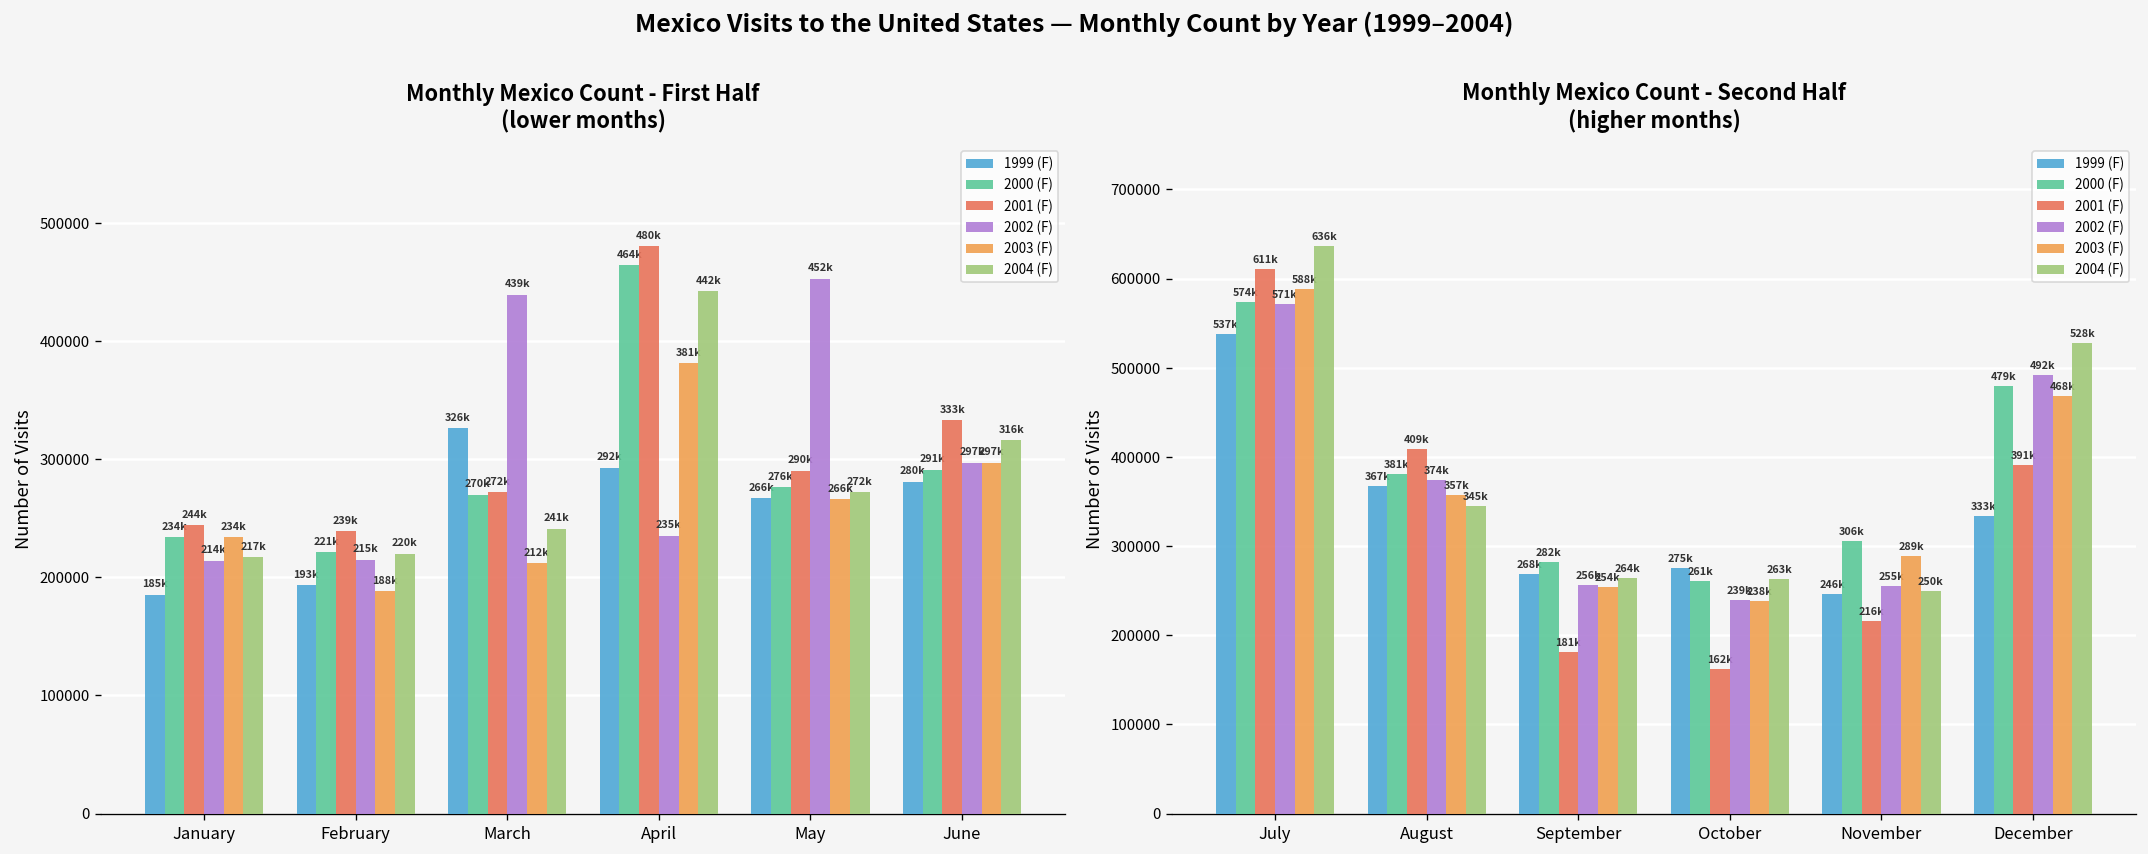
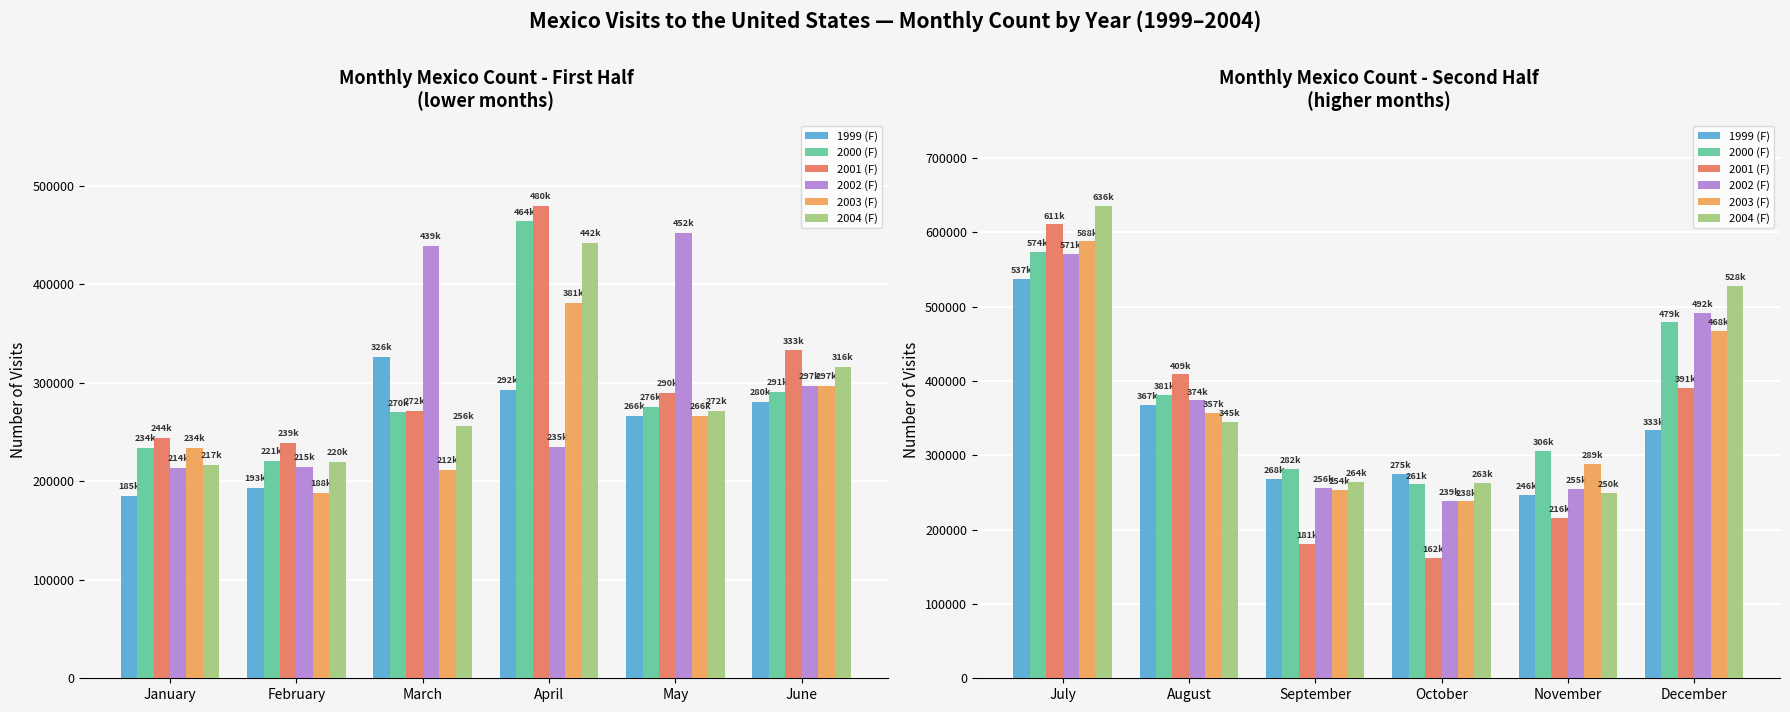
  {
    "Monthly Mexico Count - First Half (lower months)": {
      "1999 (F)": {
        "January": "185k",
        "February": "193k",
        "March": "326k"
      },
      "2000 (F)": {
        "January": "234k",
        "February": "221k",
        "April": "464k",
        "May": "276k",
        "June": "291k"
      },
      "2002 (F)": {
        "January": "214k",
        "February": "215k",
        "March": "439k",
        "April": "235k"
      },
      "2004 (F)": {
        "January": "217k",
        "February": "220k",
-       "March": "241k",
+       "March": "256k",
        "April": "442k",
        "May": "272k",
        "June": "316k"
      }
    },
    "Monthly Mexico Count - Second Half (higher months)": {
      "2000 (F)": {
        "July": "574k",
        "August": "381k",
        "September": "282k",
        "October": "261k",
        "November": "306k",
        "December": "479k"
      },
      "2002 (F)": {
        "July": "571k",
        "August": "374k",
        "November": "255k",
        "December": "492k"
      },
      "2004 (F)": {
        "July": "636k",
        "August": "345k",
        "September": "264k",
        "October": "263k",
        "November": "250k",
        "December": "528k"
      }
    }
  }
